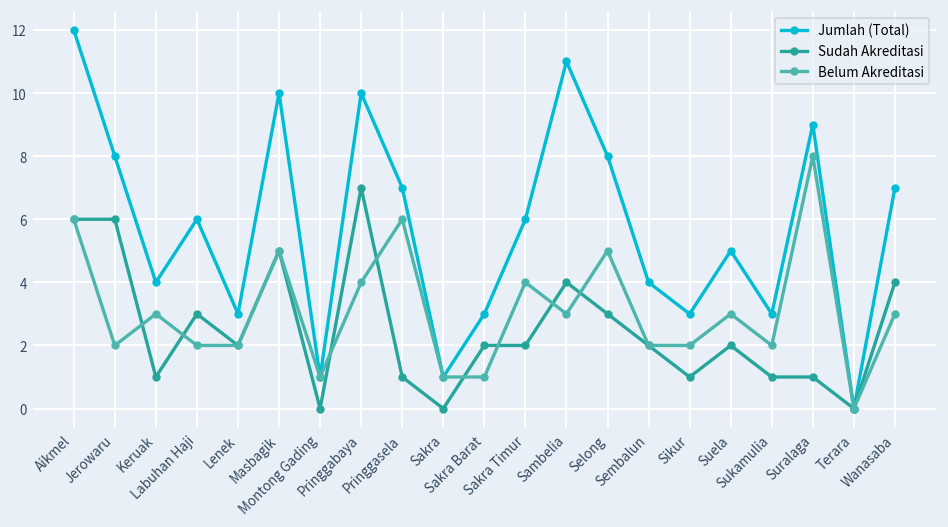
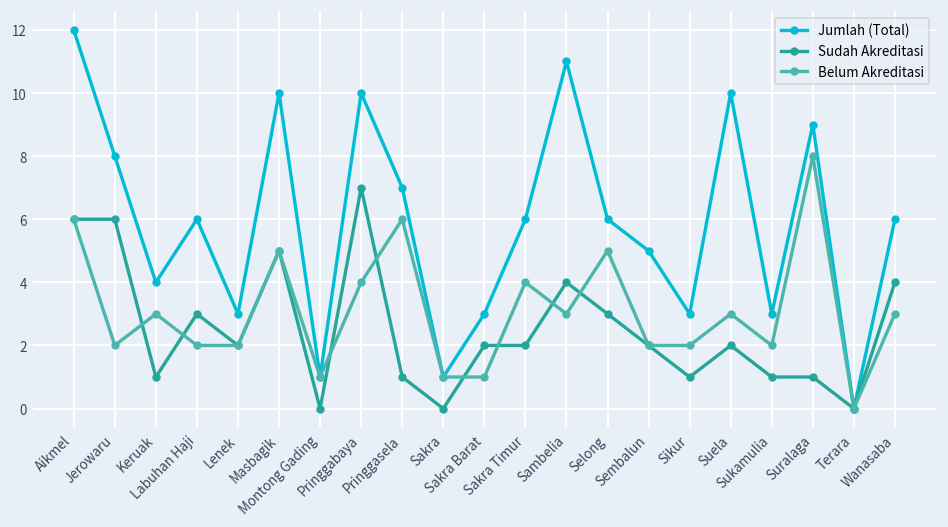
  {
    "Jumlah (Total)": {
      "Aikmel": 12,
      "Jerowaru": 8,
      "Keruak": 4,
      "Labuhan Haji": 6,
      "Lenek": 3,
      "Masbagik": 10,
      "Pringgabaya": 10,
      "Pringgasela": 7,
      "Sakra Barat": 3,
      "Sakra Timur": 6,
      "Sambelia": 11,
-     "Selong": 8,
-     "Sembalun": 4,
+     "Selong": 6,
+     "Sembalun": 5,
      "Sikur": 3,
-     "Suela": 5,
+     "Suela": 10,
      "Sukamulia": 3,
      "Suralaga": 9,
-     "Wanasaba": 7
+     "Wanasaba": 6
    }
  }
